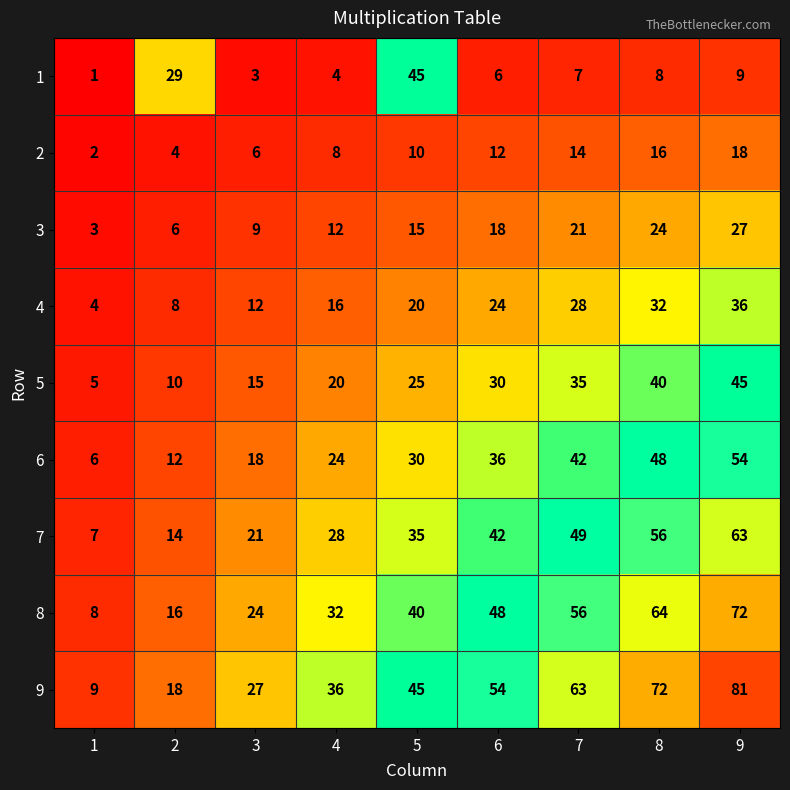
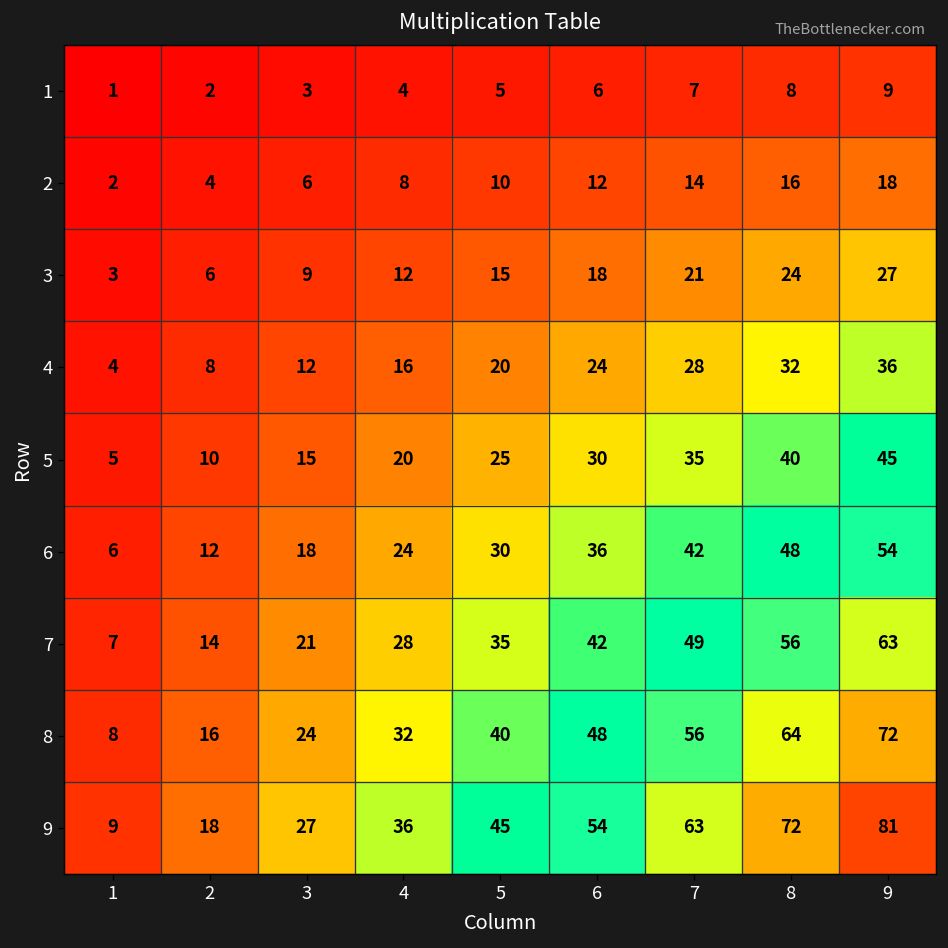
  {
    "1": {
      "1": 1,
-     "2": 29,
+     "2": 2,
      "3": 3,
      "4": 4,
-     "5": 45,
+     "5": 5,
      "6": 6,
      "7": 7,
      "8": 8,
      "9": 9
    },
    "2": {
      "1": 2,
      "2": 4,
      "3": 6,
      "4": 8,
      "5": 10,
      "6": 12,
      "7": 14,
      "8": 16,
      "9": 18
    },
    "3": {
      "1": 3,
      "2": 6,
      "3": 9,
      "4": 12,
      "5": 15,
      "6": 18,
      "7": 21,
      "8": 24,
      "9": 27
    },
    "4": {
      "1": 4,
      "2": 8,
      "3": 12,
      "4": 16,
      "5": 20,
      "6": 24,
      "7": 28,
      "8": 32,
      "9": 36
    },
    "5": {
      "1": 5,
      "2": 10,
      "3": 15,
      "4": 20,
      "5": 25,
      "6": 30,
      "7": 35,
      "8": 40,
      "9": 45
    },
    "6": {
      "1": 6,
      "2": 12,
      "3": 18,
      "4": 24,
      "5": 30,
      "6": 36,
      "7": 42,
      "8": 48,
      "9": 54
    },
    "7": {
      "1": 7,
      "2": 14,
      "3": 21,
      "4": 28,
      "5": 35,
      "6": 42,
      "7": 49,
      "8": 56,
      "9": 63
    },
    "8": {
      "1": 8,
      "2": 16,
      "3": 24,
      "4": 32,
      "5": 40,
      "6": 48,
      "7": 56,
      "8": 64,
      "9": 72
    },
    "9": {
      "1": 9,
      "2": 18,
      "3": 27,
      "4": 36,
      "5": 45,
      "6": 54,
      "7": 63,
      "8": 72,
      "9": 81
    }
  }
